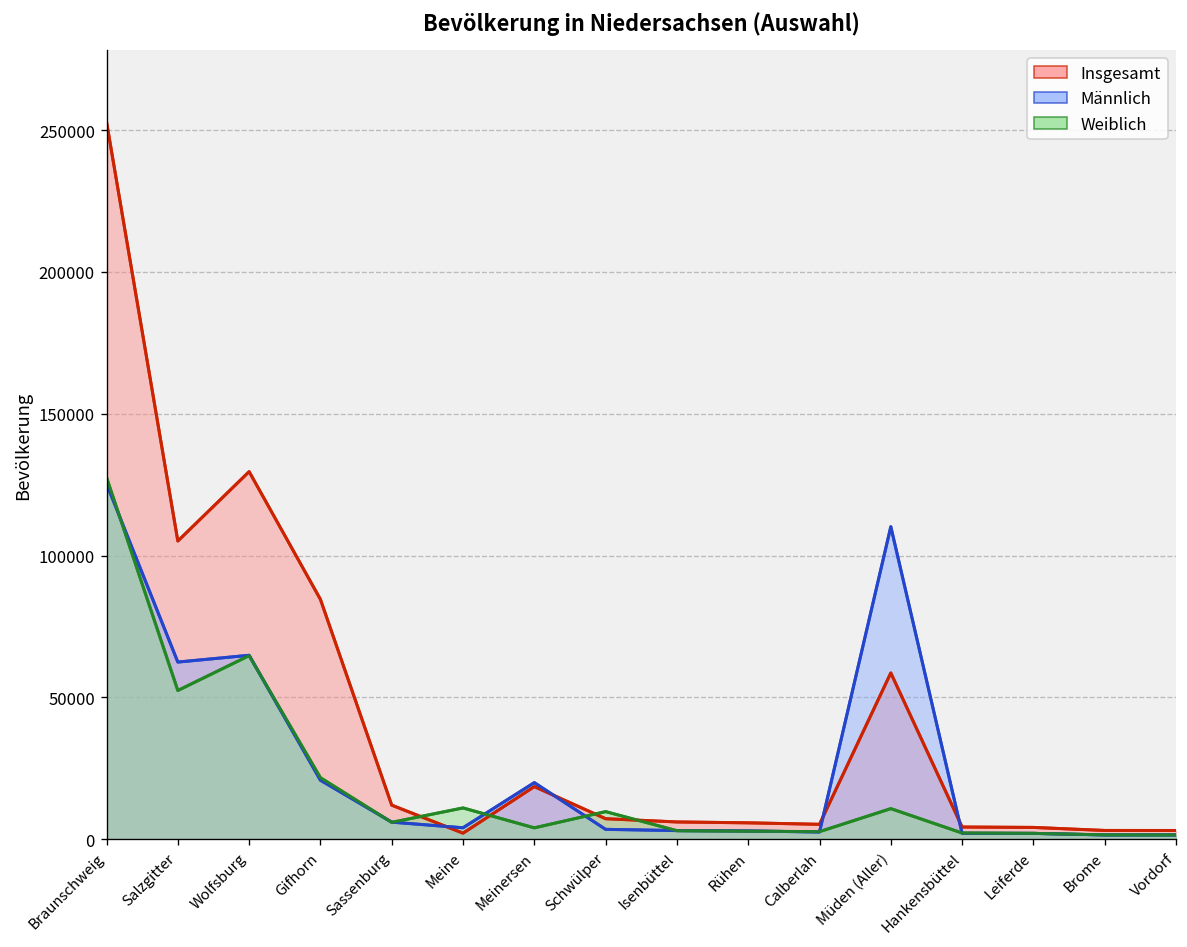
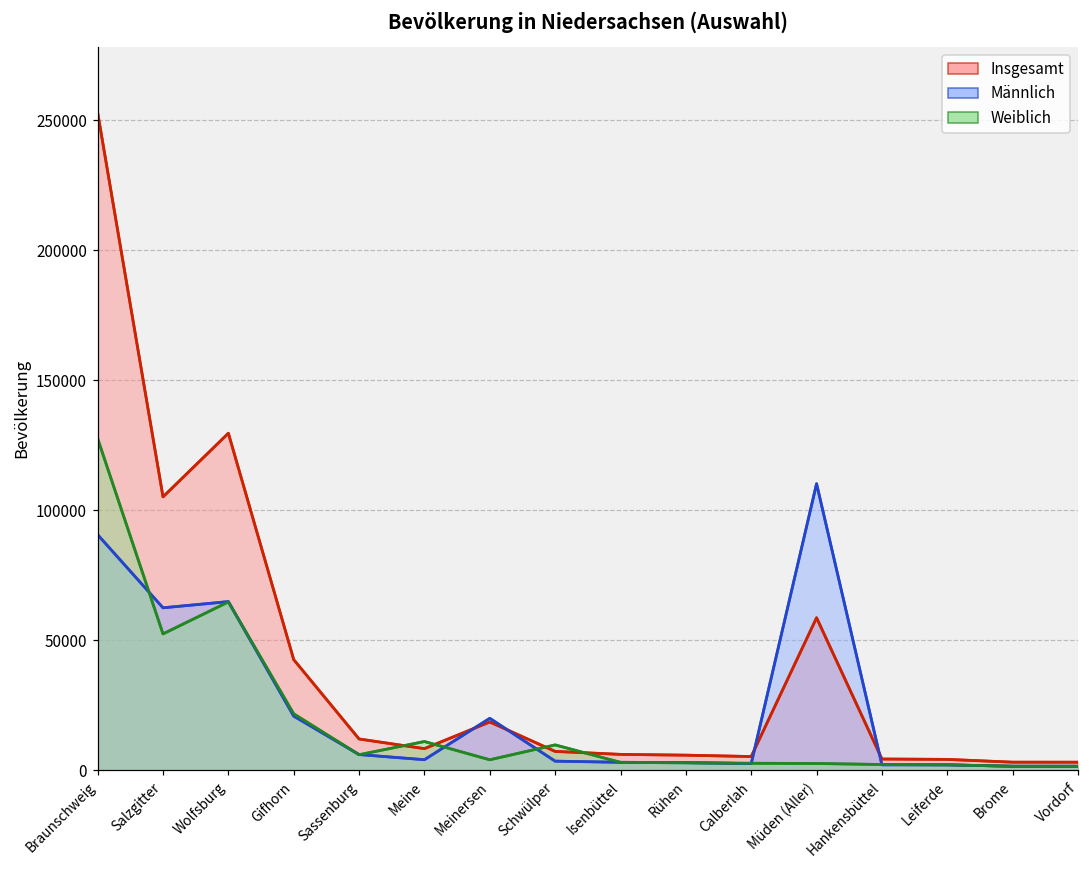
  {
    "Insgesamt": {
      "Braunschweig": 253000,
      "Salzgitter": 105000,
      "Wolfsburg": 130000,
-     "Gifhorn": 85000,
+     "Gifhorn": 43000,
      "Sassenburg": 12000,
-     "Meine": 2000,
+     "Meine": 8000,
      "Meinersen": 19000,
      "Schwülper": 7000,
      "Isenbüttel": 6000,
      "Rühen": 6000,
      "Calberlah": 5000,
      "Müden (Aller)": 59000,
      "Hankensbüttel": 4000,
      "Leiferde": 4000,
      "Brome": 3000,
      "Vordorf": 3000
    },
    "Männlich": {
-     "Braunschweig": 125000,
+     "Braunschweig": 91000,
      "Salzgitter": 62000,
      "Meine": 4000,
      "Meinersen": 20000,
      "Schwülper": 4000,
      "Müden (Aller)": 110000
    },
    "Weiblich": {
      "Braunschweig": 128000,
      "Salzgitter": 52000,
      "Meine": 11000,
      "Meinersen": 4000,
      "Schwülper": 10000,
-     "Müden (Aller)": 11000
+     "Müden (Aller)": 3000
    }
  }
